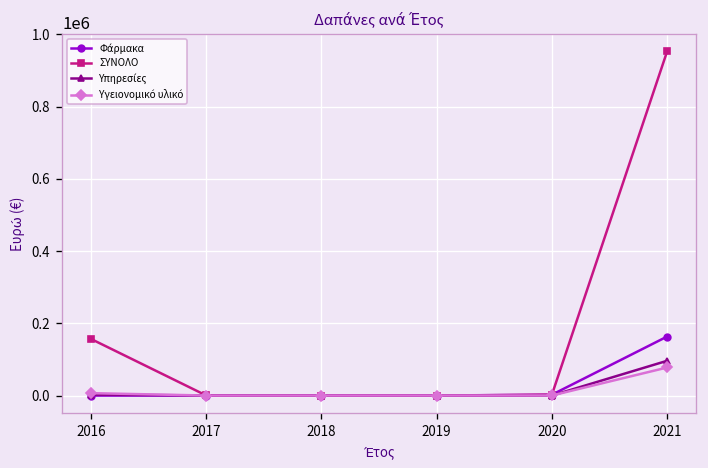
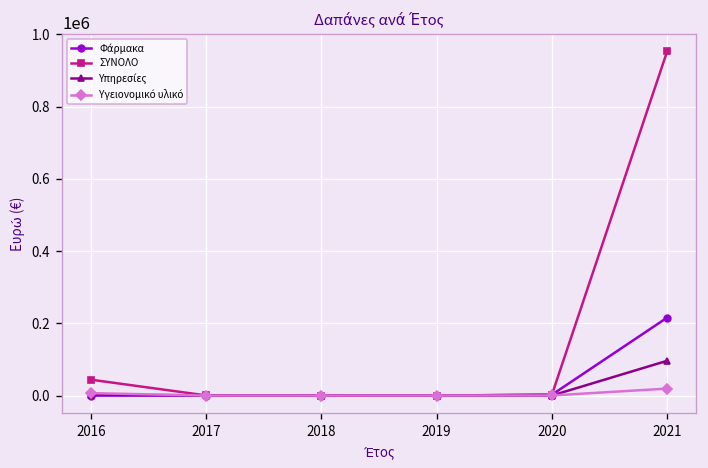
  {
    "Φάρμακα": {
-     "2021": 160000
+     "2021": 220000
    },
    "ΣΥΝΟΛΟ": {
-     "2016": 160000,
+     "2016": 40000,
      "2021": 950000
    },
    "Υπηρεσίες": {
      "2021": 100000
    },
    "Υγειονομικό υλικό": {
-     "2021": 80000
+     "2021": 20000
    }
  }
